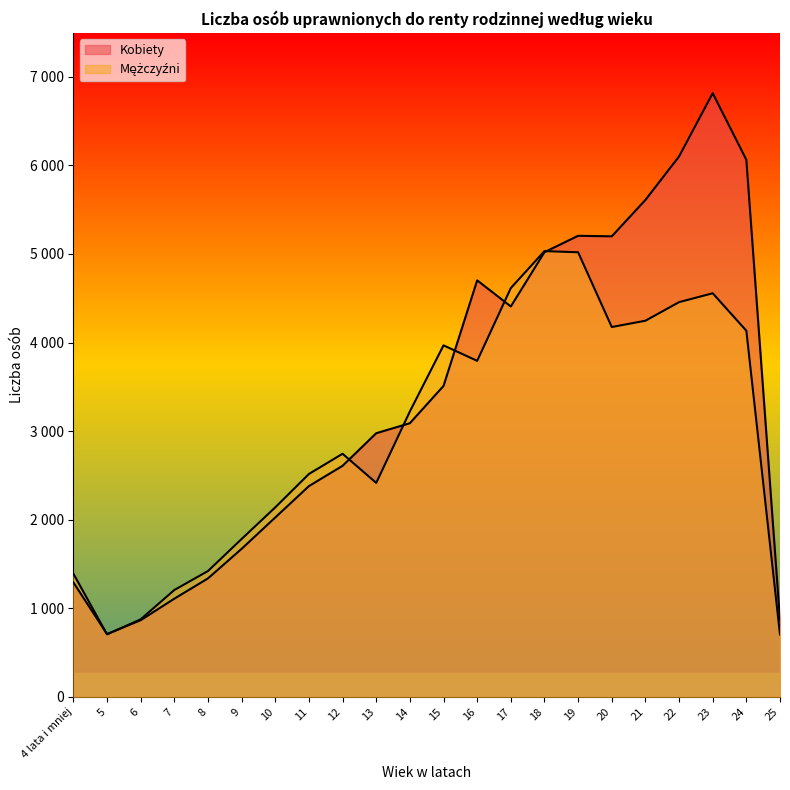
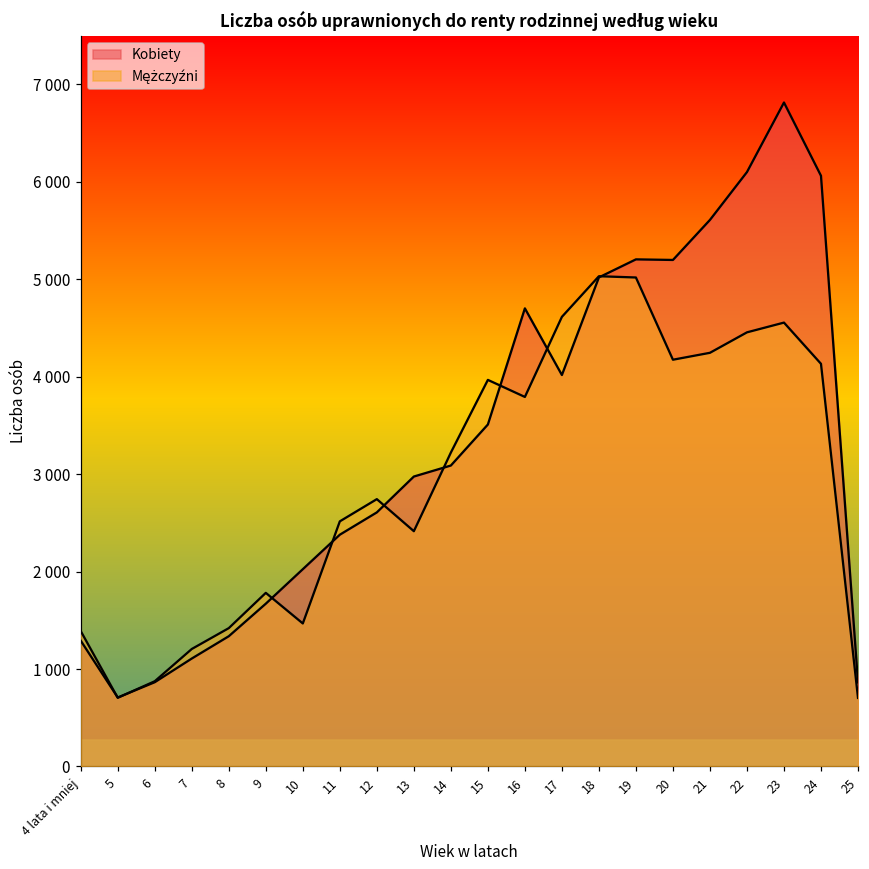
  {
    "Kobiety": {
      "4 lata i mniej": 1300,
      "7": 1100,
      "8": 1300,
      "9": 1700,
      "10": 2000,
      "11": 2400,
      "12": 2600,
      "13": 3000,
      "14": 3100,
      "15": 3500,
      "16": 4700,
-     "17": 4400,
+     "17": 4000,
      "19": 5200,
      "20": 5200,
      "21": 5600,
      "22": 6100,
      "23": 6800,
      "24": 6100,
      "25": 900
    },
    "Mężczyźni": {
      "4 lata i mniej": 1400,
      "7": 1200,
      "8": 1400,
      "9": 1800,
-     "10": 2100,
+     "10": 1500,
      "11": 2500,
      "12": 2700,
      "13": 2400,
      "14": 3200,
      "15": 4000,
      "16": 3800,
      "17": 4600,
      "19": 5000,
      "20": 4200,
      "21": 4200,
      "22": 4500,
      "23": 4600,
      "24": 4100,
      "25": 700
    }
  }
